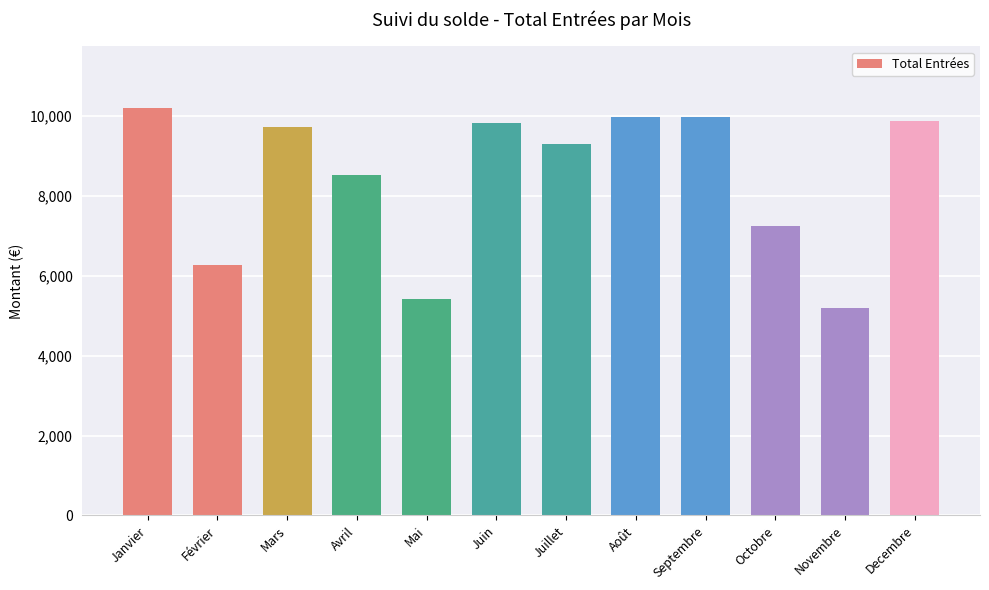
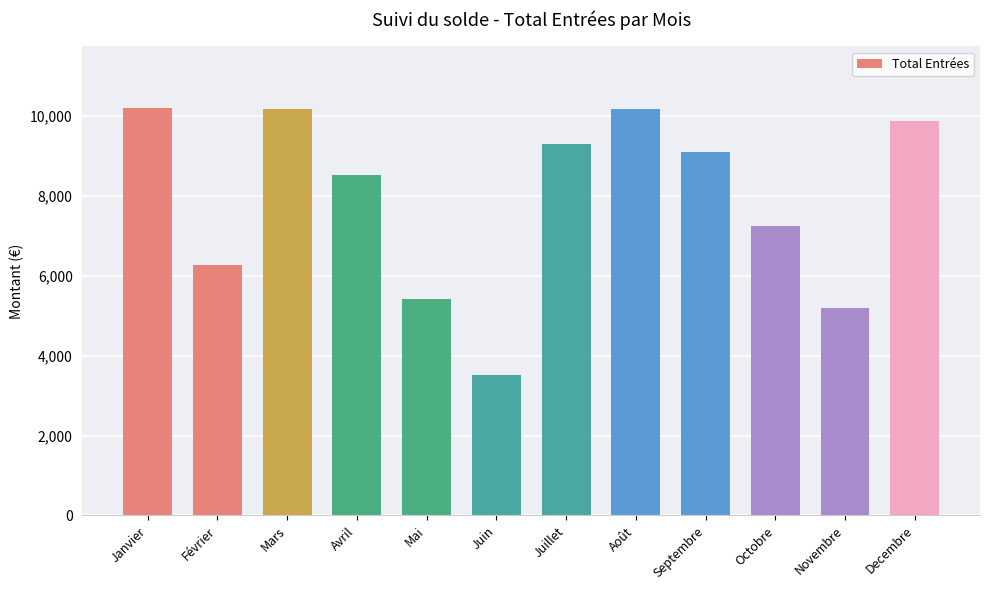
  {
    "Janvier": "10,200",
    "Février": "6,300",
-   "Mars": "9,700",
+   "Mars": "10,200",
    "Avril": "8,500",
    "Mai": "5,400",
-   "Juin": "9,800",
+   "Juin": "3,500",
    "Juillet": "9,300",
-   "Août": "10,000",
-   "Septembre": "10,000",
+   "Août": "10,200",
+   "Septembre": "9,100",
    "Octobre": "7,300",
    "Novembre": "5,200",
    "Decembre": "9,900"
  }
